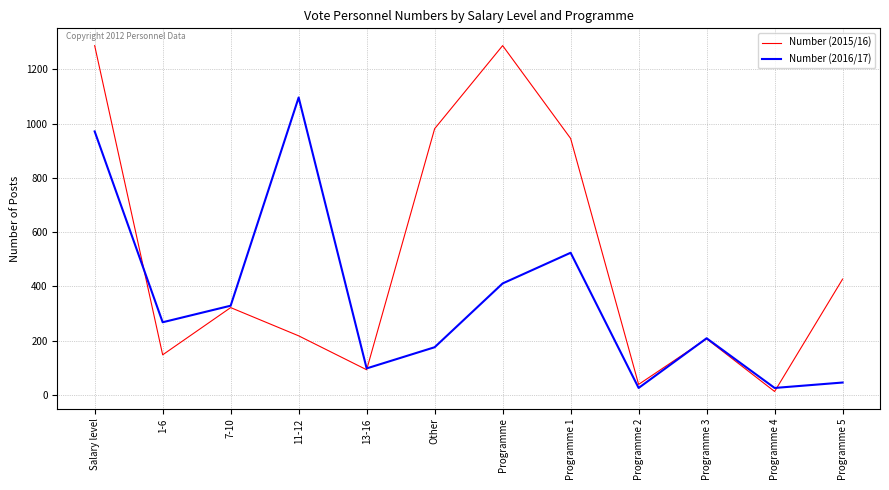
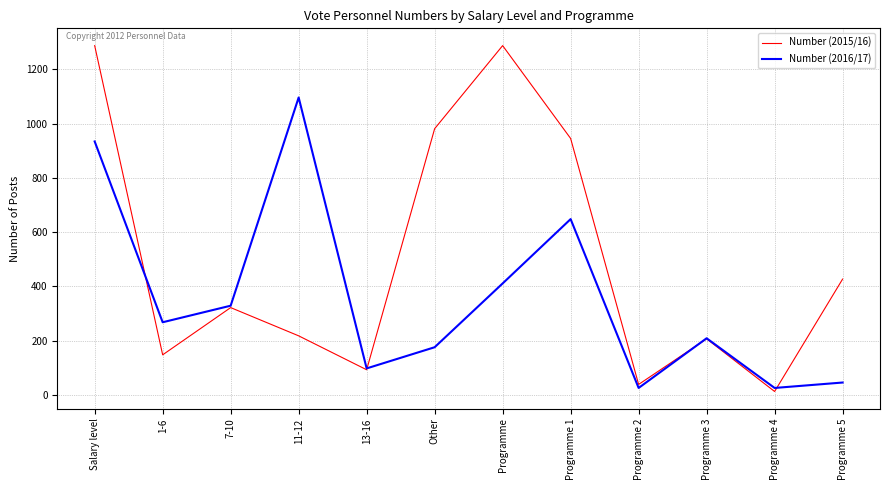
  {
    "Number (2015/16)": {
      "1-6": 150,
      "11-12": 220,
      "Other": 980,
      "Programme": 1290,
      "Programme 1": 950,
      "Programme 2": 40,
      "Programme 4": 10,
      "Programme 5": 430
    },
    "Number (2016/17)": {
-     "Salary level": 970,
+     "Salary level": 930,
      "1-6": 270,
      "11-12": 1100,
      "Other": 180,
      "Programme": 410,
-     "Programme 1": 520,
+     "Programme 1": 650,
      "Programme 2": 30,
      "Programme 4": 30,
      "Programme 5": 50
    }
  }
